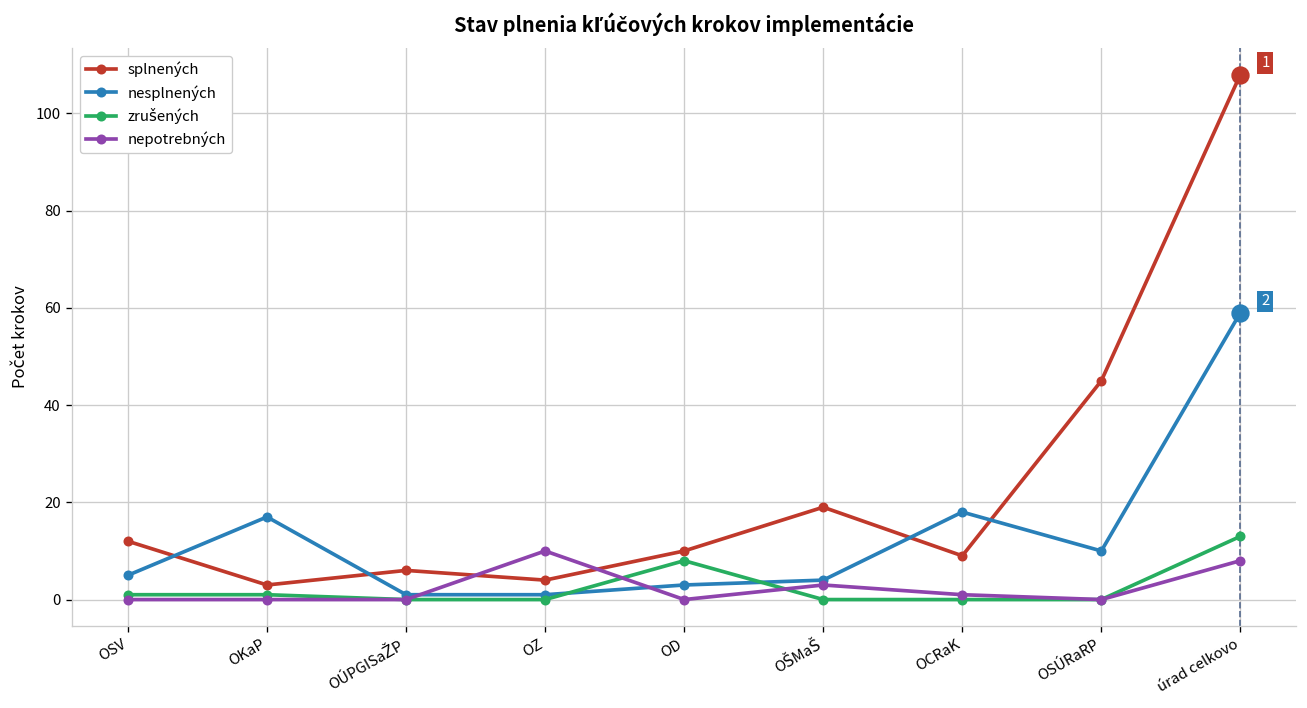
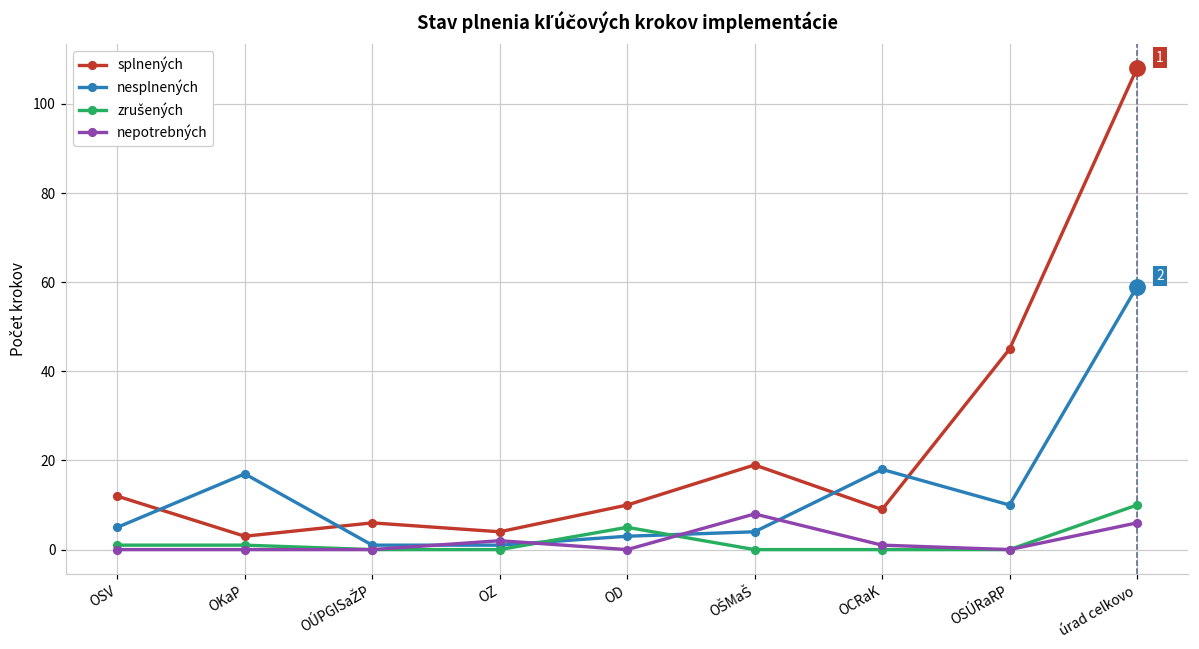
  {
    "zrušených": {
      "OSV": 1,
      "OKaP": 1,
      "OZ": 0,
-     "OD": 8,
+     "OD": 5,
      "OŠMaŠ": 0,
      "OCRaK": 0,
-     "úrad celkovo": 13
+     "úrad celkovo": 10
    },
    "nepotrebných": {
      "OSV": 0,
      "OKaP": 0,
-     "OZ": 10,
+     "OZ": 2,
      "OD": 0,
-     "OŠMaŠ": 3,
+     "OŠMaŠ": 8,
      "OCRaK": 1,
-     "úrad celkovo": 8
+     "úrad celkovo": 6
    }
  }
